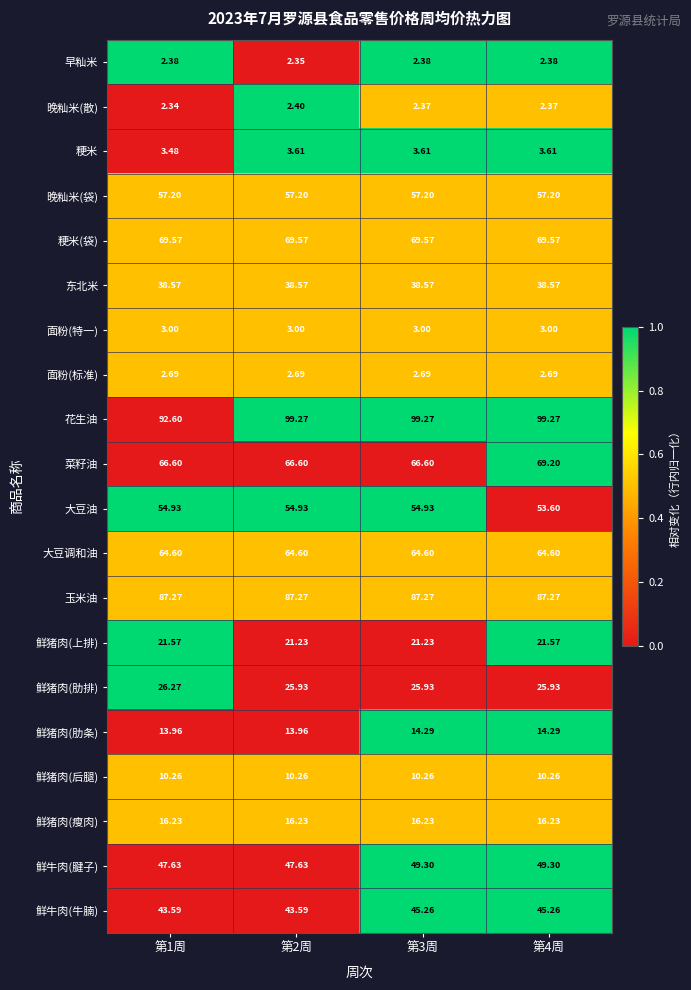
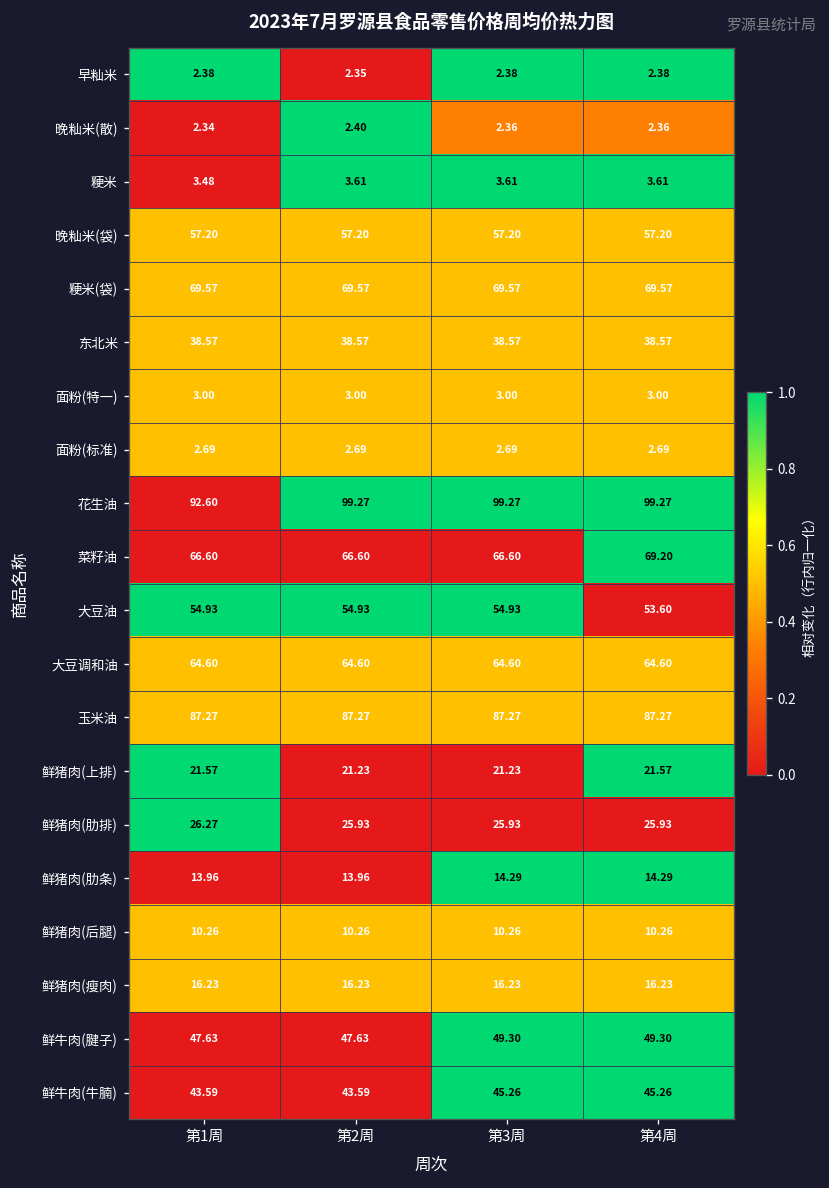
  {
    "早籼米": {
      "第1周": 2.38,
      "第2周": 2.35,
      "第3周": 2.38,
      "第4周": 2.38
    },
    "晚籼米(散)": {
      "第1周": 2.34,
      "第2周": 2.40,
-     "第3周": 2.37,
-     "第4周": 2.37
+     "第3周": 2.36,
+     "第4周": 2.36
    },
    "粳米": {
      "第1周": 3.48,
      "第2周": 3.61,
      "第3周": 3.61,
      "第4周": 3.61
    },
    "晚籼米(袋)": {
      "第1周": 57.20,
      "第2周": 57.20,
      "第3周": 57.20,
      "第4周": 57.20
    },
    "粳米(袋)": {
      "第1周": 69.57,
      "第2周": 69.57,
      "第3周": 69.57,
      "第4周": 69.57
    },
    "东北米": {
      "第1周": 38.57,
      "第2周": 38.57,
      "第3周": 38.57,
      "第4周": 38.57
    },
    "面粉(特一)": {
      "第1周": 3.00,
      "第2周": 3.00,
      "第3周": 3.00,
      "第4周": 3.00
    },
    "面粉(标准)": {
      "第1周": 2.69,
      "第2周": 2.69,
      "第3周": 2.69,
      "第4周": 2.69
    },
    "花生油": {
      "第1周": 92.60,
      "第2周": 99.27,
      "第3周": 99.27,
      "第4周": 99.27
    },
    "菜籽油": {
      "第1周": 66.60,
      "第2周": 66.60,
      "第3周": 66.60,
      "第4周": 69.20
    },
    "大豆油": {
      "第1周": 54.93,
      "第2周": 54.93,
      "第3周": 54.93,
      "第4周": 53.60
    },
    "大豆调和油": {
      "第1周": 64.60,
      "第2周": 64.60,
      "第3周": 64.60,
      "第4周": 64.60
    },
    "玉米油": {
      "第1周": 87.27,
      "第2周": 87.27,
      "第3周": 87.27,
      "第4周": 87.27
    },
    "鲜猪肉(上排)": {
      "第1周": 21.57,
      "第2周": 21.23,
      "第3周": 21.23,
      "第4周": 21.57
    },
    "鲜猪肉(肋排)": {
      "第1周": 26.27,
      "第2周": 25.93,
      "第3周": 25.93,
      "第4周": 25.93
    },
    "鲜猪肉(肋条)": {
      "第1周": 13.96,
      "第2周": 13.96,
      "第3周": 14.29,
      "第4周": 14.29
    },
    "鲜猪肉(后腿)": {
      "第1周": 10.26,
      "第2周": 10.26,
      "第3周": 10.26,
      "第4周": 10.26
    },
    "鲜猪肉(瘦肉)": {
      "第1周": 16.23,
      "第2周": 16.23,
      "第3周": 16.23,
      "第4周": 16.23
    },
    "鲜牛肉(腱子)": {
      "第1周": 47.63,
      "第2周": 47.63,
      "第3周": 49.30,
      "第4周": 49.30
    },
    "鲜牛肉(牛腩)": {
      "第1周": 43.59,
      "第2周": 43.59,
      "第3周": 45.26,
      "第4周": 45.26
    }
  }
